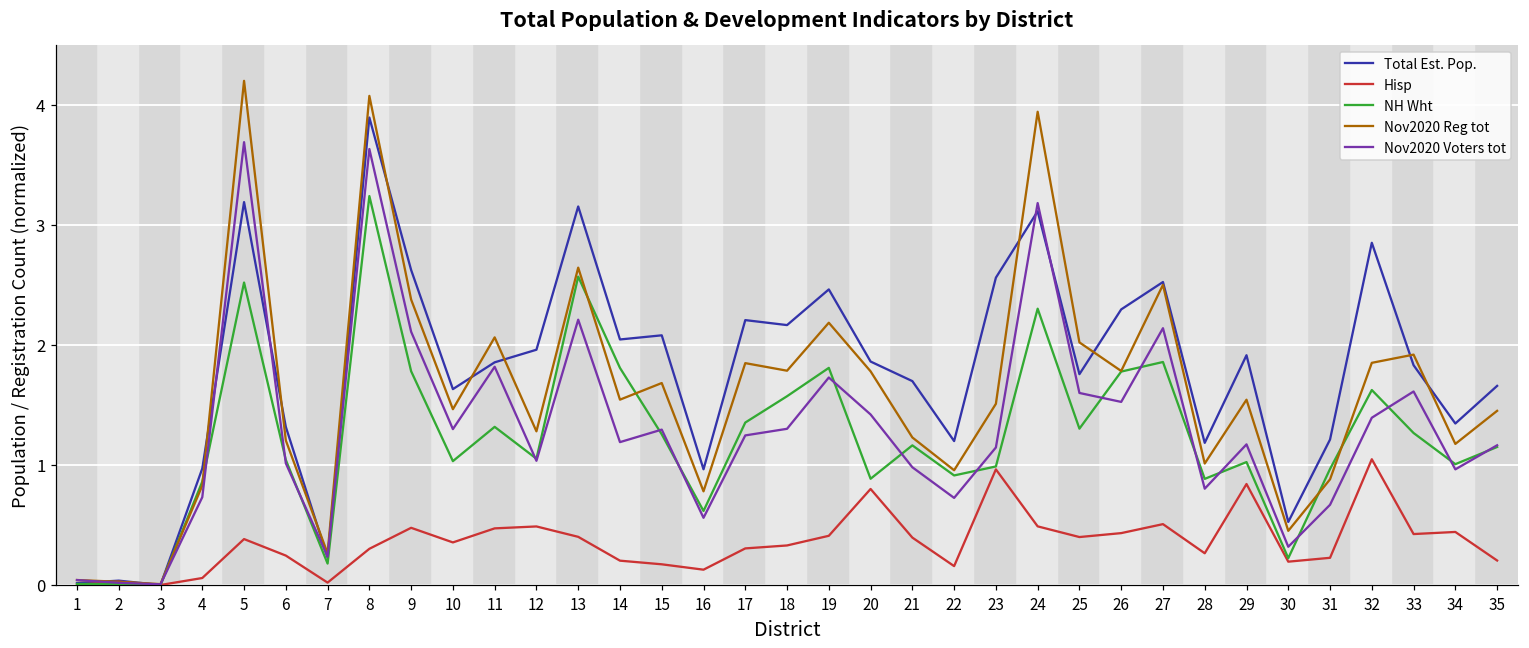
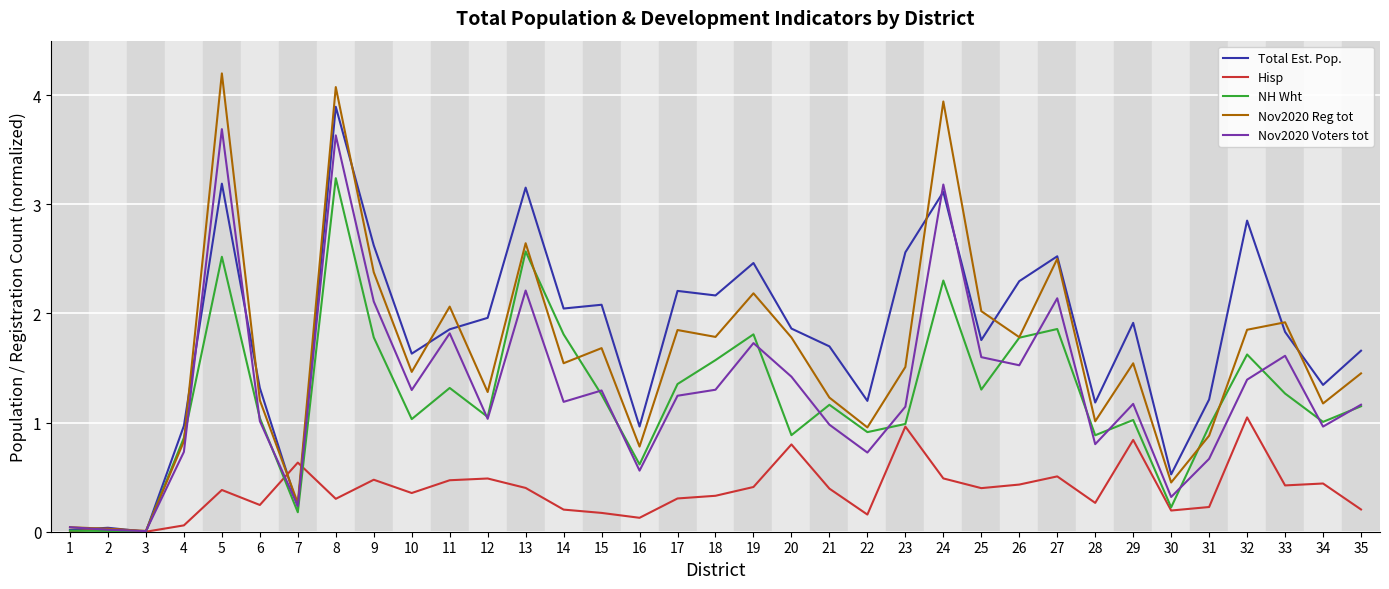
  {
    "Total Est. Pop.": {
      "4": 0.97,
      "5": 3.19,
      "6": 1.32,
      "8": 3.89,
      "9": 2.62,
      "10": 1.63,
      "11": 1.86,
      "12": 1.96,
      "13": 3.15,
      "14": 2.05,
      "15": 2.08,
      "16": 0.96,
      "17": 2.21,
      "18": 2.17,
      "19": 2.46,
      "20": 1.86,
      "21": 1.70,
      "22": 1.20,
      "23": 2.56,
      "24": 3.11,
      "25": 1.76,
      "26": 2.30,
      "27": 2.52,
      "28": 1.18,
      "29": 1.91,
      "30": 0.53,
      "31": 1.21,
      "32": 2.85,
      "33": 1.83,
      "34": 1.35,
      "35": 1.66
    },
    "Hisp": {
      "4": 0.06,
      "5": 0.38,
      "6": 0.25,
-     "7": 0.02,
+     "7": 0.63,
      "8": 0.30,
      "9": 0.48,
      "10": 0.35,
      "11": 0.47,
      "12": 0.49,
      "13": 0.40,
      "14": 0.20,
      "15": 0.17,
      "16": 0.13,
      "17": 0.30,
      "18": 0.33,
      "19": 0.41,
      "20": 0.80,
      "21": 0.39,
      "22": 0.16,
      "23": 0.96,
      "24": 0.49,
      "25": 0.40,
      "26": 0.43,
      "27": 0.51,
      "28": 0.26,
      "29": 0.84,
      "30": 0.19,
      "31": 0.23,
      "32": 1.05,
      "33": 0.42,
      "34": 0.44,
      "35": 0.20
    },
    "NH Wht": {
      "4": 0.86,
      "5": 2.52,
      "6": 1.04,
      "7": 0.18,
      "8": 3.24,
      "9": 1.78,
      "10": 1.03,
      "11": 1.32,
      "13": 2.57,
      "14": 1.81,
      "15": 1.26,
      "16": 0.62,
      "17": 1.35,
      "18": 1.57,
      "19": 1.81,
      "20": 0.89,
      "21": 1.16,
      "22": 0.91,
      "23": 0.99,
      "24": 2.30,
      "25": 1.30,
      "27": 1.86,
      "28": 0.88,
      "29": 1.02,
      "30": 0.22,
      "31": 0.97,
      "32": 1.62,
      "33": 1.27,
      "34": 1.01
    },
    "Nov2020 Reg tot": {
      "4": 0.83,
      "5": 4.20,
      "6": 1.20,
      "7": 0.26,
      "8": 4.07,
      "9": 2.38,
      "10": 1.46,
      "11": 2.06,
      "12": 1.28,
      "13": 2.64,
      "14": 1.54,
      "15": 1.68,
      "16": 0.78,
      "17": 1.85,
      "18": 1.79,
      "19": 2.18,
      "20": 1.78,
      "21": 1.23,
      "22": 0.96,
      "23": 1.51,
      "24": 3.94,
      "25": 2.02,
      "27": 2.50,
      "28": 1.01,
      "29": 1.54,
      "30": 0.45,
      "31": 0.88,
      "32": 1.85,
      "33": 1.92,
      "34": 1.18,
      "35": 1.45
    },
    "Nov2020 Voters tot": {
      "4": 0.73,
      "5": 3.69,
      "6": 1.01,
      "8": 3.63,
      "9": 2.11,
      "10": 1.30,
      "11": 1.82,
      "13": 2.21,
      "14": 1.19,
      "15": 1.29,
      "16": 0.56,
      "17": 1.25,
      "18": 1.30,
      "19": 1.73,
      "20": 1.42,
      "21": 0.98,
      "22": 0.73,
      "23": 1.15,
      "24": 3.18,
      "25": 1.60,
      "26": 1.53,
      "27": 2.14,
      "28": 0.80,
      "29": 1.17,
      "30": 0.32,
      "31": 0.67,
      "32": 1.39,
      "33": 1.61,
      "34": 0.96
    }
  }
